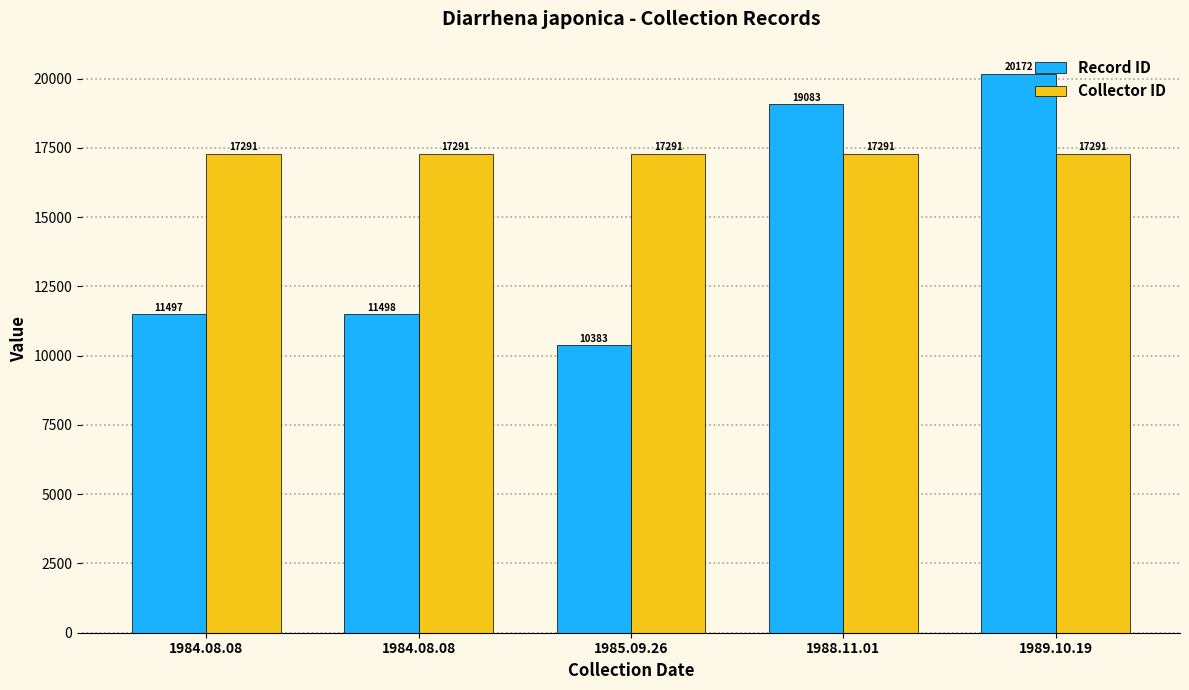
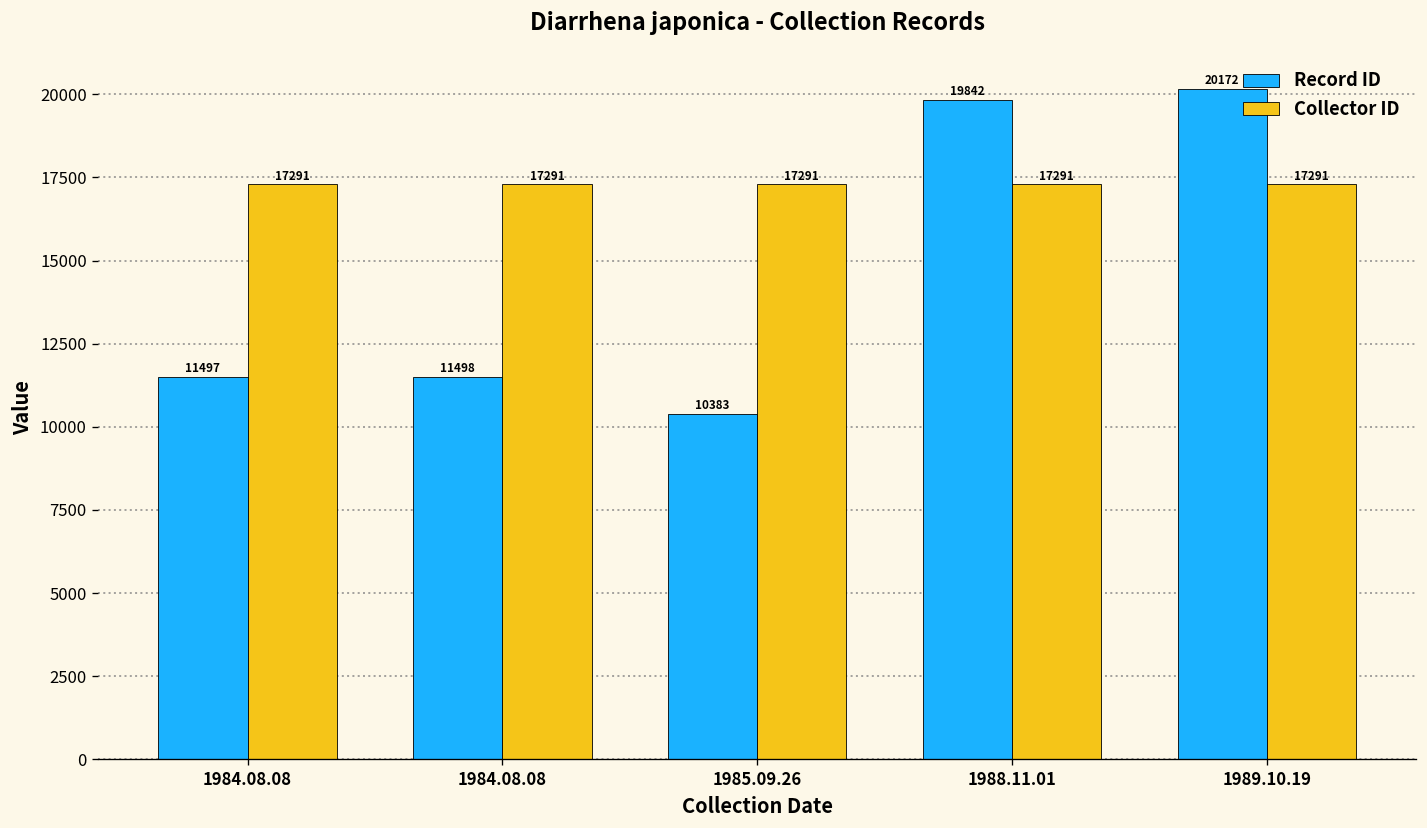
  {
    "Record ID": {
      "1985.09.26": 10383,
-     "1988.11.01": 19083,
+     "1988.11.01": 19842,
      "1989.10.19": 20172
    },
    "Collector ID": {
      "1985.09.26": 17291,
      "1988.11.01": 17291,
      "1989.10.19": 17291
    }
  }
